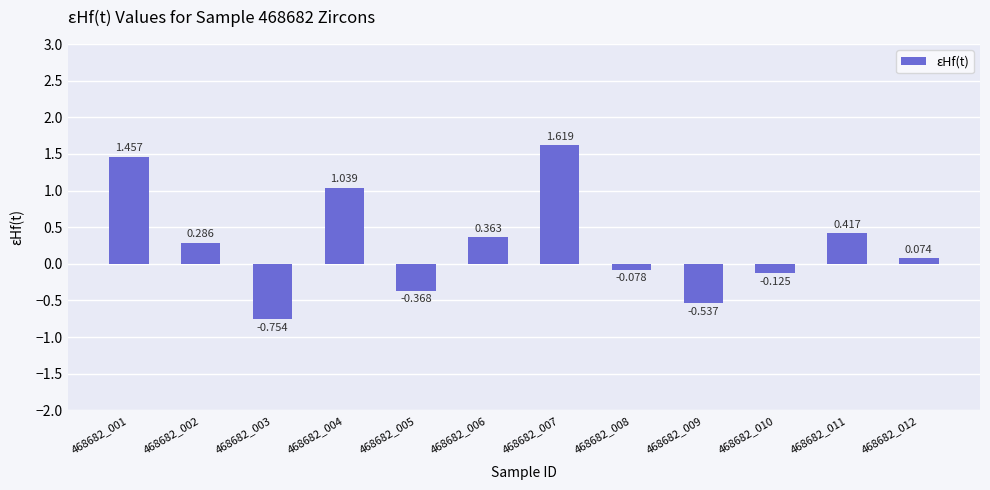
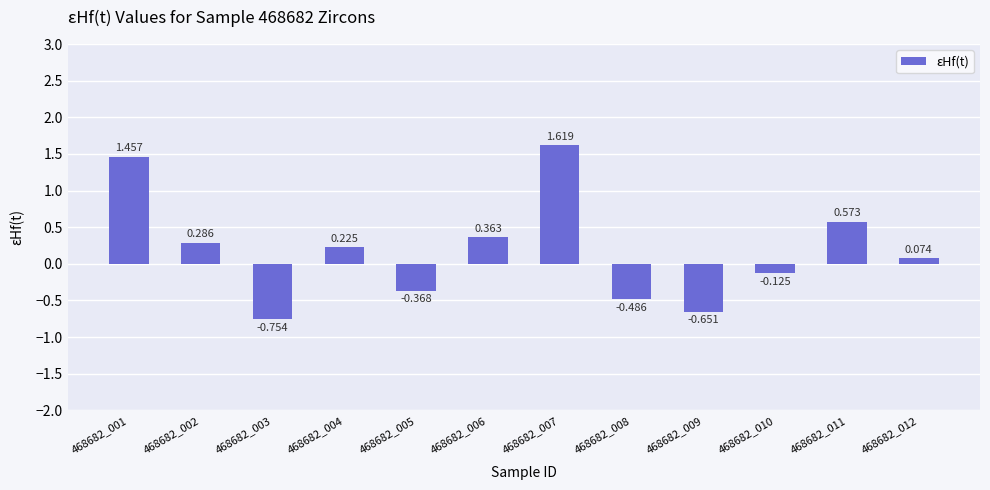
  {
    "468682_001": 1.457,
    "468682_002": 0.286,
    "468682_003": -0.754,
-   "468682_004": 1.039,
+   "468682_004": 0.225,
    "468682_005": -0.368,
    "468682_006": 0.363,
    "468682_007": 1.619,
-   "468682_008": -0.078,
-   "468682_009": -0.537,
+   "468682_008": -0.486,
+   "468682_009": -0.651,
    "468682_010": -0.125,
-   "468682_011": 0.417,
+   "468682_011": 0.573,
    "468682_012": 0.074
  }
